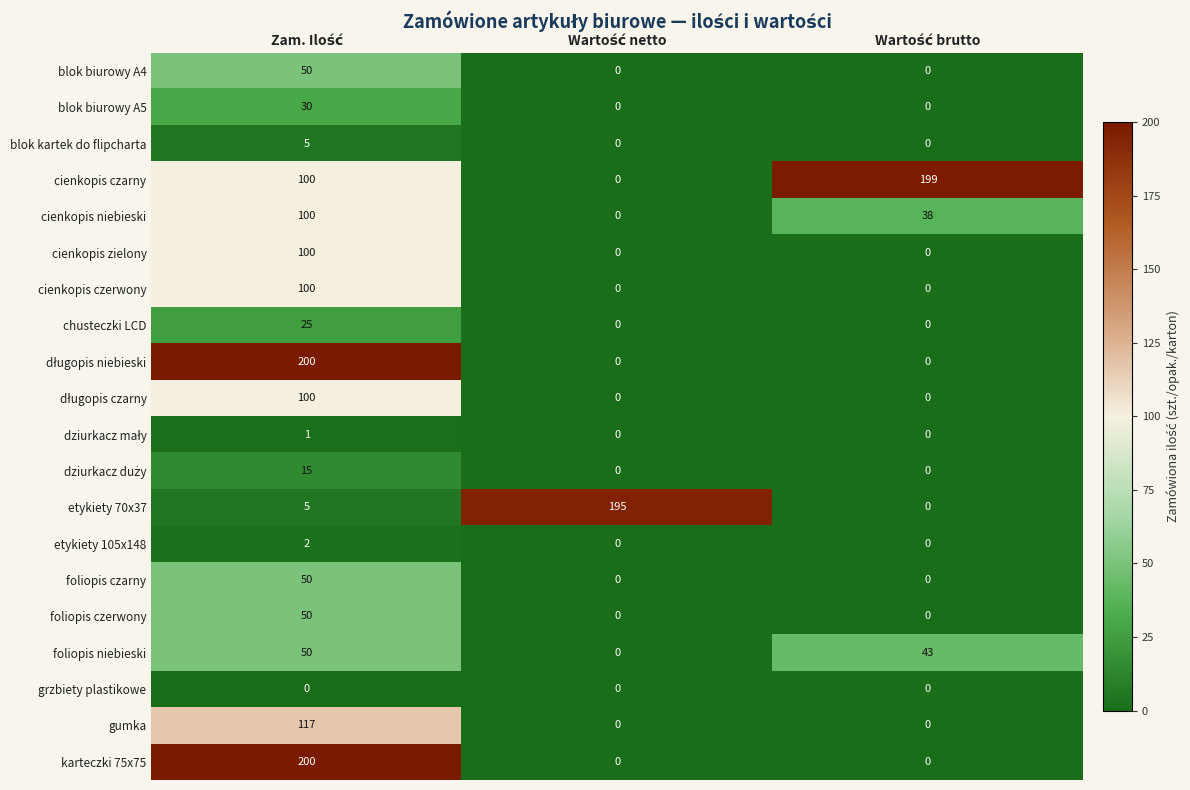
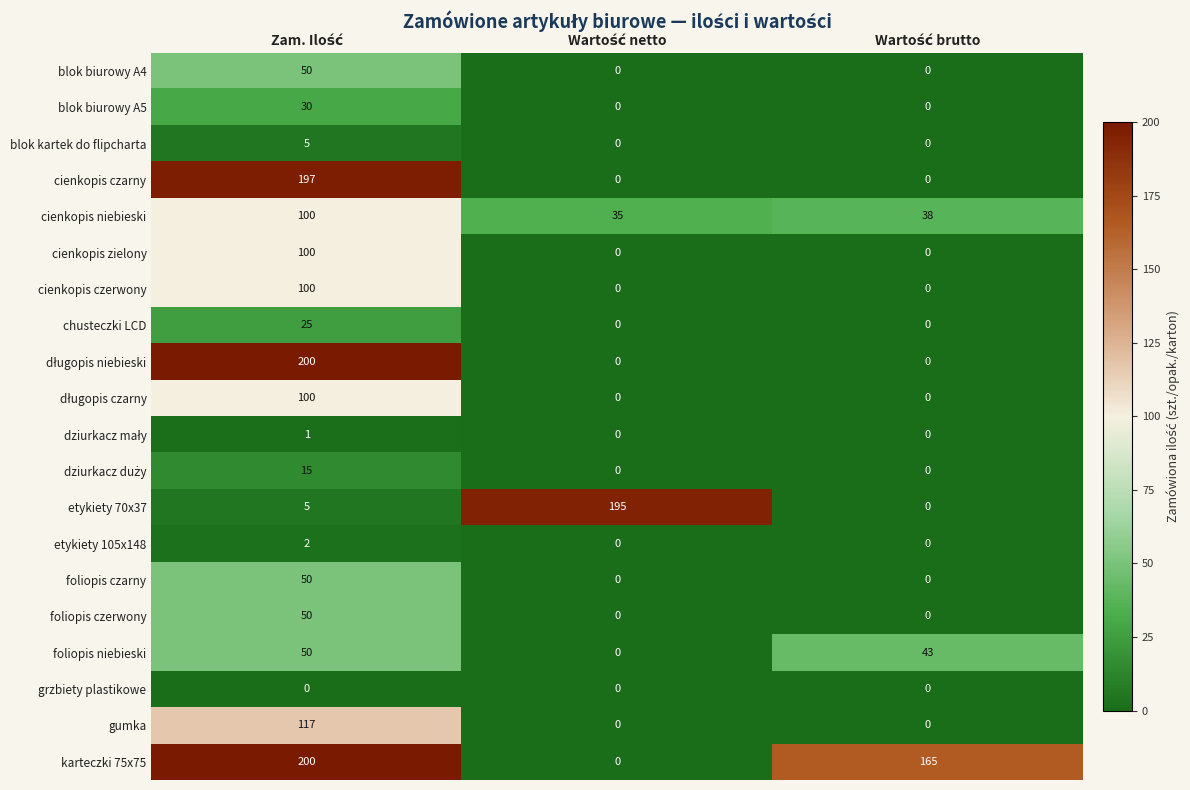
  {
    "blok biurowy A4": {
      "Zam. Ilość": 50,
      "Wartość netto": 0,
      "Wartość brutto": 0
    },
    "blok biurowy A5": {
      "Zam. Ilość": 30,
      "Wartość netto": 0,
      "Wartość brutto": 0
    },
    "blok kartek do flipcharta": {
      "Zam. Ilość": 5,
      "Wartość netto": 0,
      "Wartość brutto": 0
    },
    "cienkopis czarny": {
-     "Zam. Ilość": 100,
+     "Zam. Ilość": 197,
      "Wartość netto": 0,
-     "Wartość brutto": 199
+     "Wartość brutto": 0
    },
    "cienkopis niebieski": {
      "Zam. Ilość": 100,
-     "Wartość netto": 0,
+     "Wartość netto": 35,
      "Wartość brutto": 38
    },
    "cienkopis zielony": {
      "Zam. Ilość": 100,
      "Wartość netto": 0,
      "Wartość brutto": 0
    },
    "cienkopis czerwony": {
      "Zam. Ilość": 100,
      "Wartość netto": 0,
      "Wartość brutto": 0
    },
    "chusteczki LCD": {
      "Zam. Ilość": 25,
      "Wartość netto": 0,
      "Wartość brutto": 0
    },
    "długopis niebieski": {
      "Zam. Ilość": 200,
      "Wartość netto": 0,
      "Wartość brutto": 0
    },
    "długopis czarny": {
      "Zam. Ilość": 100,
      "Wartość netto": 0,
      "Wartość brutto": 0
    },
    "dziurkacz mały": {
      "Zam. Ilość": 1,
      "Wartość netto": 0,
      "Wartość brutto": 0
    },
    "dziurkacz duży": {
      "Zam. Ilość": 15,
      "Wartość netto": 0,
      "Wartość brutto": 0
    },
    "etykiety 70x37": {
      "Zam. Ilość": 5,
      "Wartość netto": 195,
      "Wartość brutto": 0
    },
    "etykiety 105x148": {
      "Zam. Ilość": 2,
      "Wartość netto": 0,
      "Wartość brutto": 0
    },
    "foliopis czarny": {
      "Zam. Ilość": 50,
      "Wartość netto": 0,
      "Wartość brutto": 0
    },
    "foliopis czerwony": {
      "Zam. Ilość": 50,
      "Wartość netto": 0,
      "Wartość brutto": 0
    },
    "foliopis niebieski": {
      "Zam. Ilość": 50,
      "Wartość netto": 0,
      "Wartość brutto": 43
    },
    "grzbiety plastikowe": {
      "Zam. Ilość": 0,
      "Wartość netto": 0,
      "Wartość brutto": 0
    },
    "gumka": {
      "Zam. Ilość": 117,
      "Wartość netto": 0,
      "Wartość brutto": 0
    },
    "karteczki 75x75": {
      "Zam. Ilość": 200,
      "Wartość netto": 0,
-     "Wartość brutto": 0
+     "Wartość brutto": 165
    }
  }
